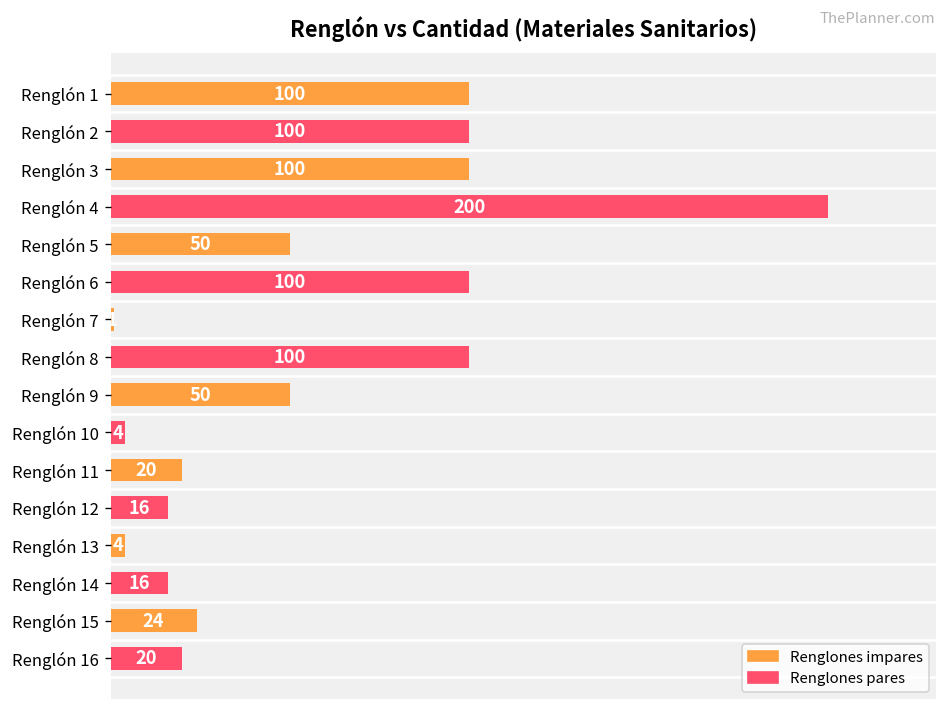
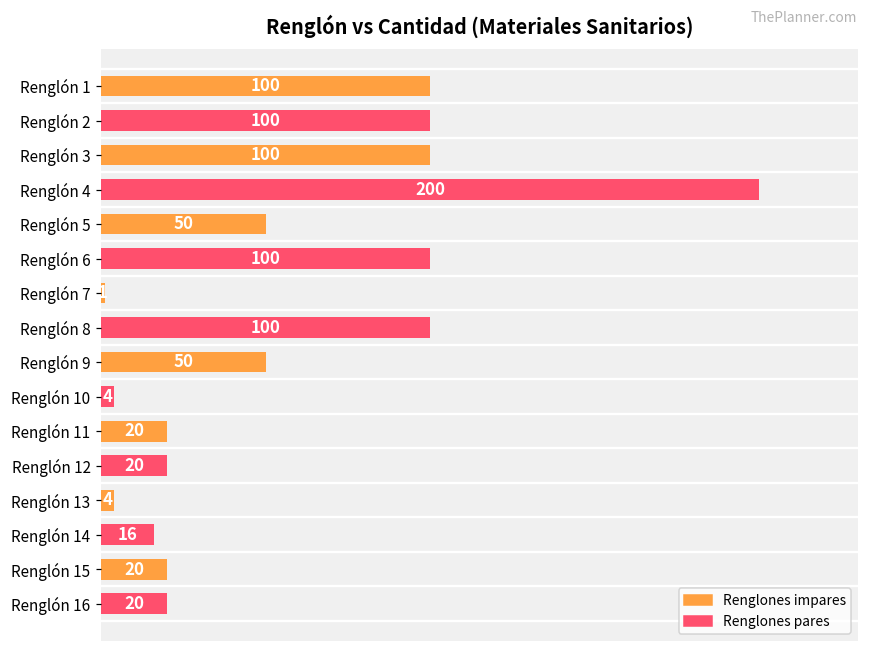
  {
    "Renglón 1": 100,
    "Renglón 2": 100,
    "Renglón 3": 100,
    "Renglón 4": 200,
    "Renglón 5": 50,
    "Renglón 6": 100,
    "Renglón 8": 100,
    "Renglón 9": 50,
    "Renglón 10": 4,
    "Renglón 11": 20,
-   "Renglón 12": 16,
+   "Renglón 12": 20,
    "Renglón 13": 4,
    "Renglón 14": 16,
-   "Renglón 15": 24,
+   "Renglón 15": 20,
    "Renglón 16": 20
  }
